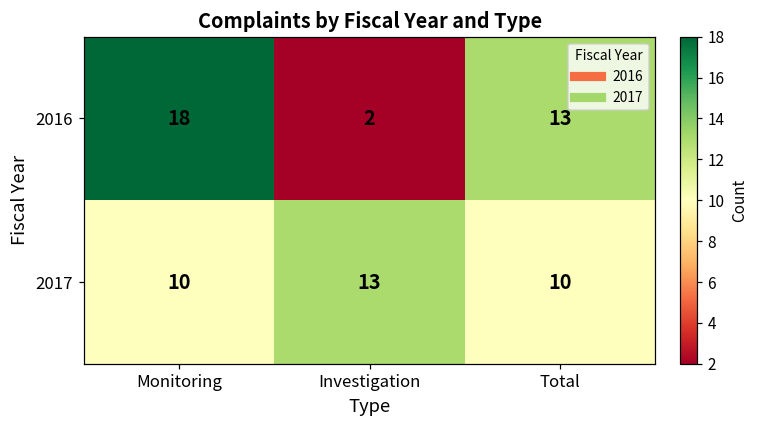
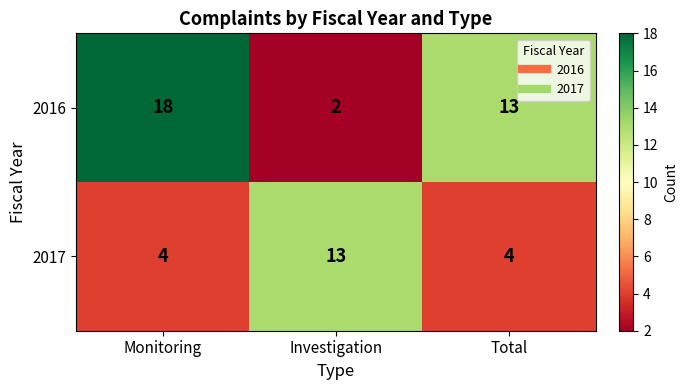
  {
    "2016": {
      "Monitoring": 18,
      "Investigation": 2
    },
    "2017": {
-     "Monitoring": 10,
+     "Monitoring": 4,
      "Investigation": 13,
-     "Total": 10
+     "Total": 4
    }
  }
